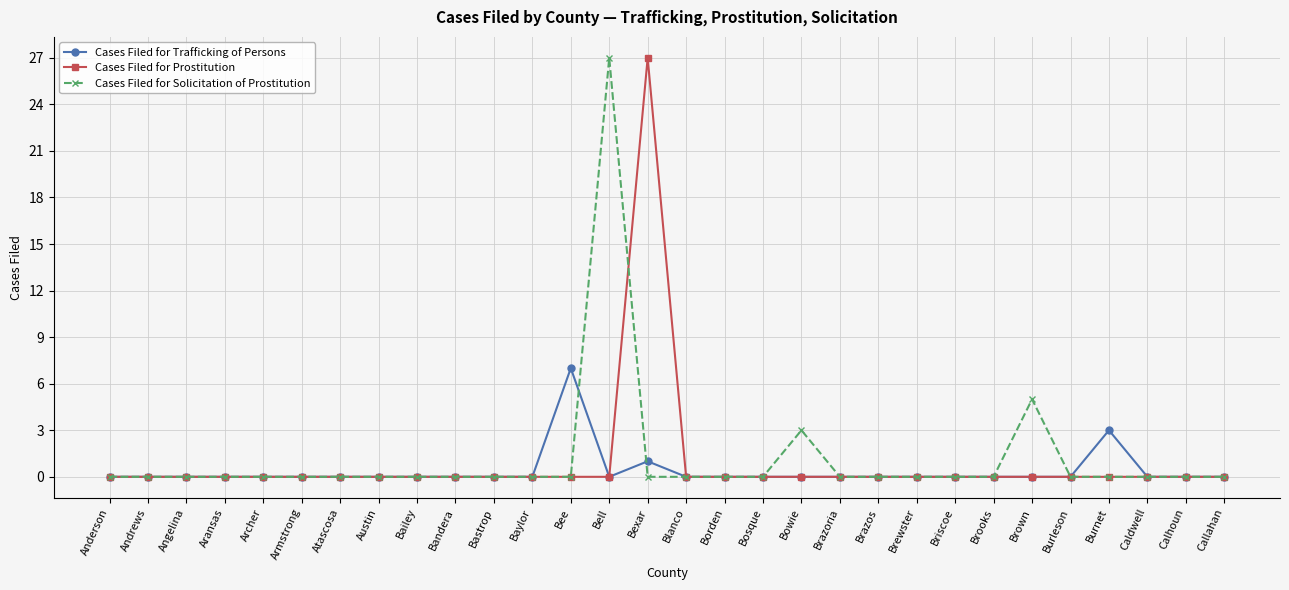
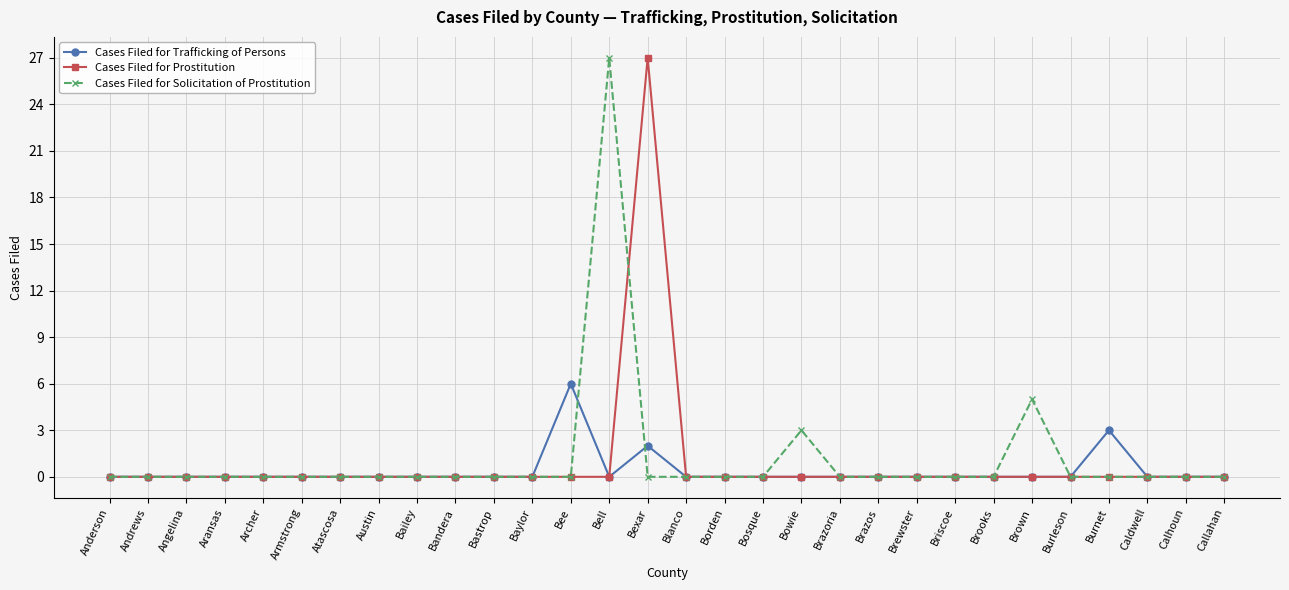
  {
    "Cases Filed for Trafficking of Persons": {
-     "Bee": 7,
-     "Bexar": 1,
+     "Bee": 6,
+     "Bexar": 2,
      "Burnet": 3
    },
    "Cases Filed for Prostitution": {
      "Bexar": 27
    },
    "Cases Filed for Solicitation of Prostitution": {
      "Bell": 27,
      "Bexar": 0,
      "Bowie": 3,
      "Brown": 5
    }
  }
